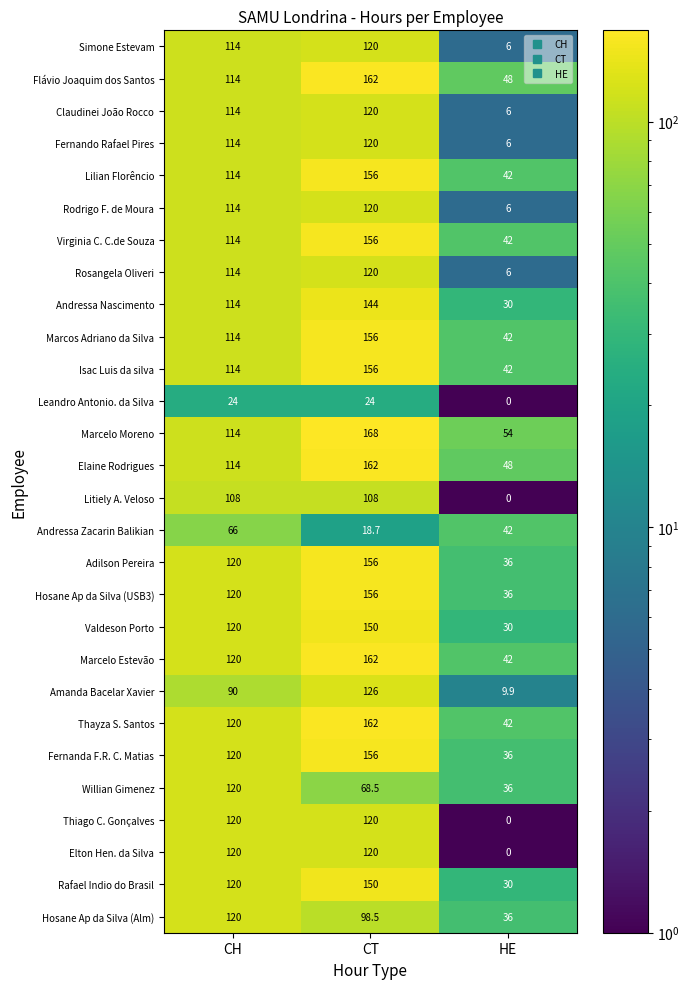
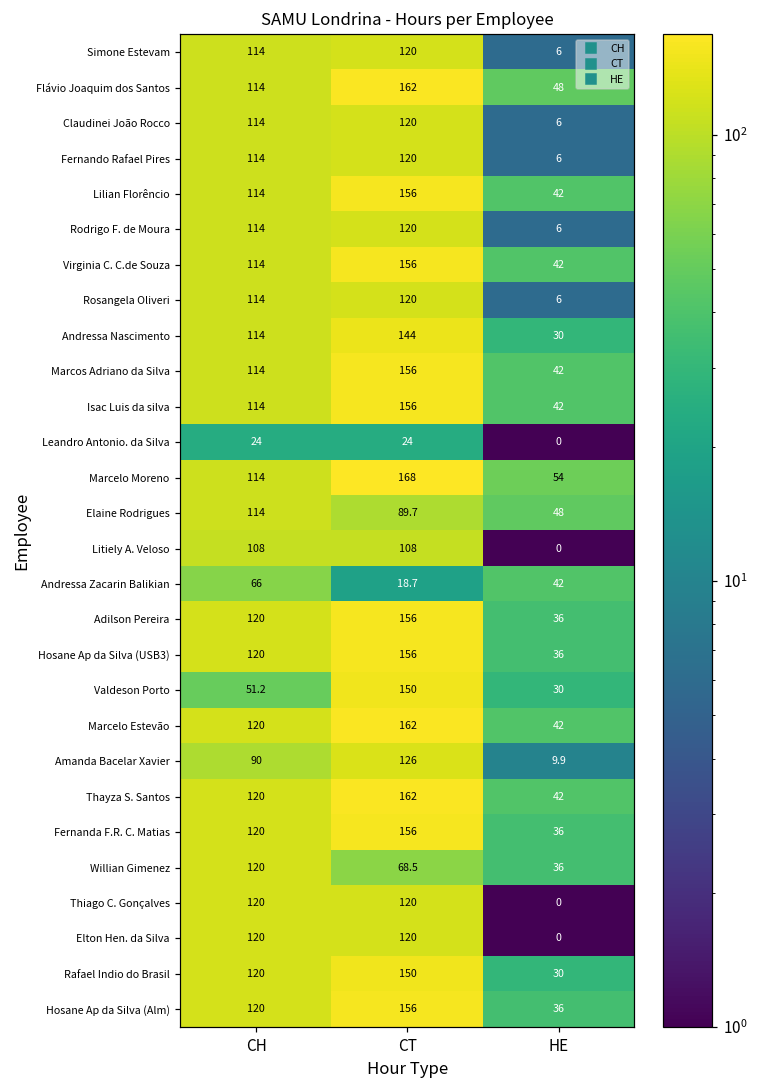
  {
    "Simone Estevam": {
      "CH": 114,
      "CT": 120,
      "HE": 6
    },
    "Flávio Joaquim dos Santos": {
      "CH": 114,
      "CT": 162,
      "HE": 48
    },
    "Claudinei João Rocco": {
      "CH": 114,
      "CT": 120,
      "HE": 6
    },
    "Fernando Rafael Pires": {
      "CH": 114,
      "CT": 120,
      "HE": 6
    },
    "Lilian Florêncio": {
      "CH": 114,
      "CT": 156,
      "HE": 42
    },
    "Rodrigo F. de Moura": {
      "CH": 114,
      "CT": 120,
      "HE": 6
    },
    "Virginia C. C.de Souza": {
      "CH": 114,
      "CT": 156,
      "HE": 42
    },
    "Rosangela Oliveri": {
      "CH": 114,
      "CT": 120,
      "HE": 6
    },
    "Andressa Nascimento": {
      "CH": 114,
      "CT": 144,
      "HE": 30
    },
    "Marcos Adriano da Silva": {
      "CH": 114,
      "CT": 156,
      "HE": 42
    },
    "Isac Luis da silva": {
      "CH": 114,
      "CT": 156,
      "HE": 42
    },
    "Leandro Antonio. da Silva": {
      "CH": 24,
      "CT": 24,
      "HE": 0
    },
    "Marcelo Moreno": {
      "CH": 114,
      "CT": 168,
      "HE": 54
    },
    "Elaine Rodrigues": {
      "CH": 114,
-     "CT": 162,
+     "CT": 89.7,
      "HE": 48
    },
    "Litiely A. Veloso": {
      "CH": 108,
      "CT": 108,
      "HE": 0
    },
    "Andressa Zacarin Balikian": {
      "CH": 66,
      "CT": 18.7,
      "HE": 42
    },
    "Adilson Pereira": {
      "CH": 120,
      "CT": 156,
      "HE": 36
    },
    "Hosane Ap da Silva (USB3)": {
      "CH": 120,
      "CT": 156,
      "HE": 36
    },
    "Valdeson Porto": {
-     "CH": 120,
+     "CH": 51.2,
      "CT": 150,
      "HE": 30
    },
    "Marcelo Estevão": {
      "CH": 120,
      "CT": 162,
      "HE": 42
    },
    "Amanda Bacelar Xavier": {
      "CH": 90,
      "CT": 126,
      "HE": 9.9
    },
    "Thayza S. Santos": {
      "CH": 120,
      "CT": 162,
      "HE": 42
    },
    "Fernanda F.R. C. Matias": {
      "CH": 120,
      "CT": 156,
      "HE": 36
    },
    "Willian Gimenez": {
      "CH": 120,
      "CT": 68.5,
      "HE": 36
    },
    "Thiago C. Gonçalves": {
      "CH": 120,
      "CT": 120,
      "HE": 0
    },
    "Elton Hen. da Silva": {
      "CH": 120,
      "CT": 120,
      "HE": 0
    },
    "Rafael Indio do Brasil": {
      "CH": 120,
      "CT": 150,
      "HE": 30
    },
    "Hosane Ap da Silva (Alm)": {
      "CH": 120,
-     "CT": 98.5,
+     "CT": 156,
      "HE": 36
    }
  }
